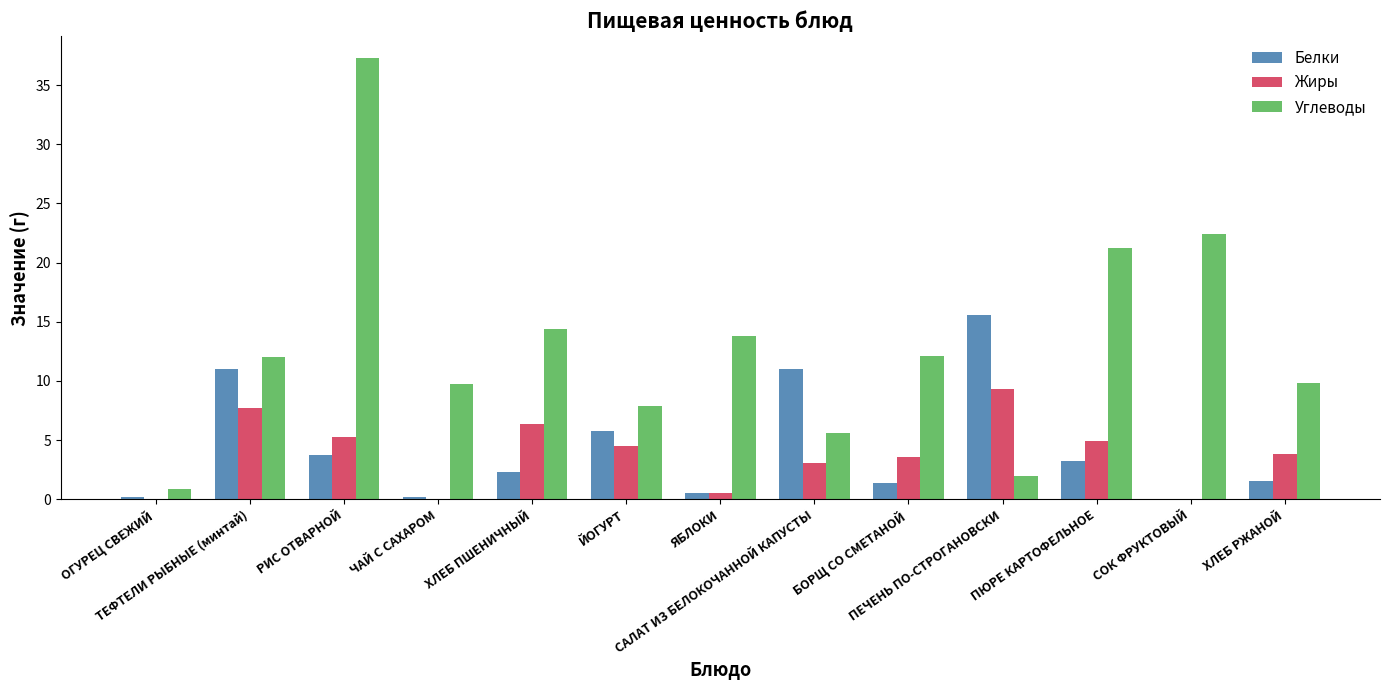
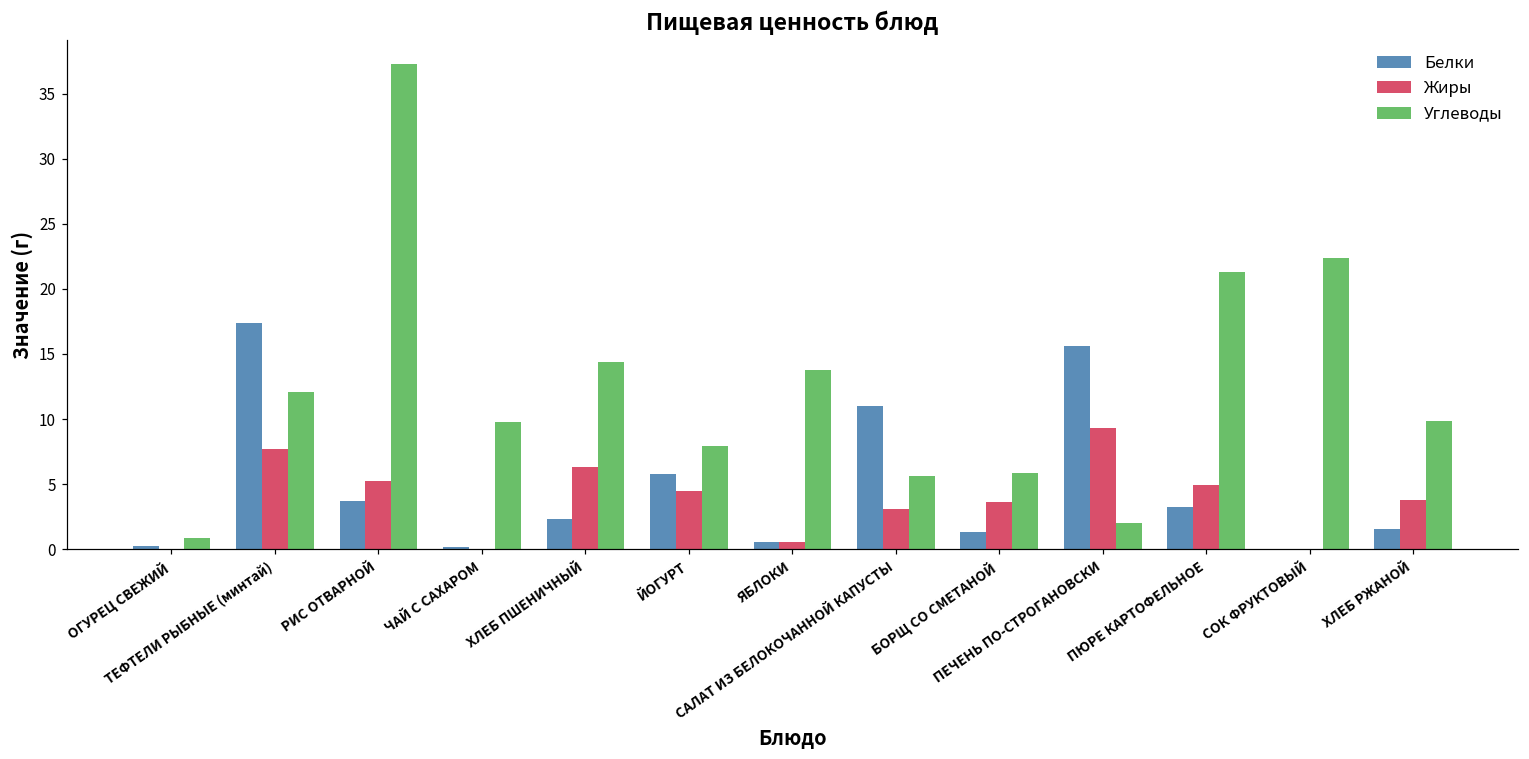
  {
    "Белки": {
      "ОГУРЕЦ СВЕЖИЙ": 0.2,
-     "ТЕФТЕЛИ РЫБНЫЕ (минтай)": 11.0,
+     "ТЕФТЕЛИ РЫБНЫЕ (минтай)": 17.4,
      "РИС ОТВАРНОЙ": 3.7,
      "ХЛЕБ ПШЕНИЧНЫЙ": 2.3,
      "ЙОГУРТ": 5.8,
      "ЯБЛОКИ": 0.6,
      "САЛАТ ИЗ БЕЛОКОЧАННОЙ КАПУСТЫ": 11.0,
      "БОРЩ СО СМЕТАНОЙ": 1.3,
      "ПЕЧЕНЬ ПО-СТРОГАНОВСКИ": 15.6,
      "ПЮРЕ КАРТОФЕЛЬНОЕ": 3.2,
      "СОК ФРУКТОВЫЙ": 0.0,
      "ХЛЕБ РЖАНОЙ": 1.6
    },
    "Жиры": {
      "ТЕФТЕЛИ РЫБНЫЕ (минтай)": 7.7,
      "РИС ОТВАРНОЙ": 5.3,
      "ХЛЕБ ПШЕНИЧНЫЙ": 6.3,
      "ЙОГУРТ": 4.5,
      "ЯБЛОКИ": 0.6,
      "САЛАТ ИЗ БЕЛОКОЧАННОЙ КАПУСТЫ": 3.1,
      "БОРЩ СО СМЕТАНОЙ": 3.6,
      "ПЕЧЕНЬ ПО-СТРОГАНОВСКИ": 9.3,
      "ПЮРЕ КАРТОФЕЛЬНОЕ": 4.9,
      "СОК ФРУКТОВЫЙ": 0.0,
      "ХЛЕБ РЖАНОЙ": 3.8
    },
    "Углеводы": {
      "ОГУРЕЦ СВЕЖИЙ": 0.8,
      "ТЕФТЕЛИ РЫБНЫЕ (минтай)": 12.1,
      "РИС ОТВАРНОЙ": 37.3,
      "ЧАЙ С САХАРОМ": 9.8,
      "ХЛЕБ ПШЕНИЧНЫЙ": 14.4,
      "ЙОГУРТ": 7.9,
      "ЯБЛОКИ": 13.8,
      "САЛАТ ИЗ БЕЛОКОЧАННОЙ КАПУСТЫ": 5.6,
-     "БОРЩ СО СМЕТАНОЙ": 12.1,
+     "БОРЩ СО СМЕТАНОЙ": 5.8,
      "ПЕЧЕНЬ ПО-СТРОГАНОВСКИ": 2.0,
      "ПЮРЕ КАРТОФЕЛЬНОЕ": 21.3,
      "СОК ФРУКТОВЫЙ": 22.4,
      "ХЛЕБ РЖАНОЙ": 9.8
    }
  }
